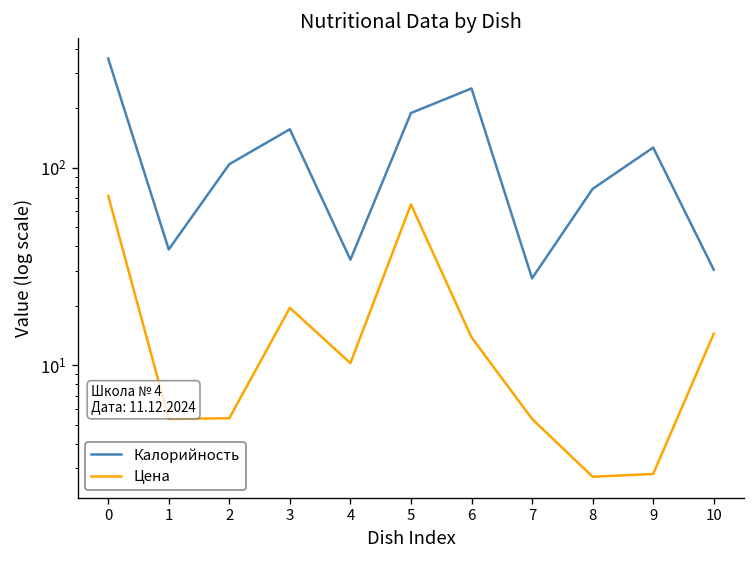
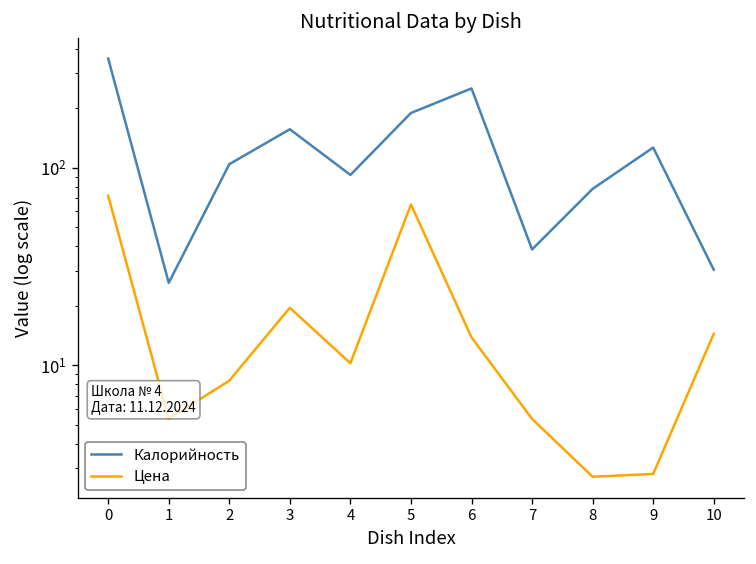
  {
    "Калорийность": {
      "0": 360,
-     "1": 39,
+     "1": 26,
      "2": 100,
      "3": 160,
-     "4": 34,
+     "4": 90,
      "5": 190,
      "6": 250,
-     "7": 28,
+     "7": 39,
      "8": 80,
      "9": 130,
      "10": 30
    },
    "Цена": {
      "0": 70,
-     "2": 5.4,
+     "2": 8,
      "3": 20,
      "4": 10,
      "5": 65,
      "6": 14,
      "7": 5.3,
      "8": 2.7,
      "9": 2.8,
      "10": 14
    }
  }
